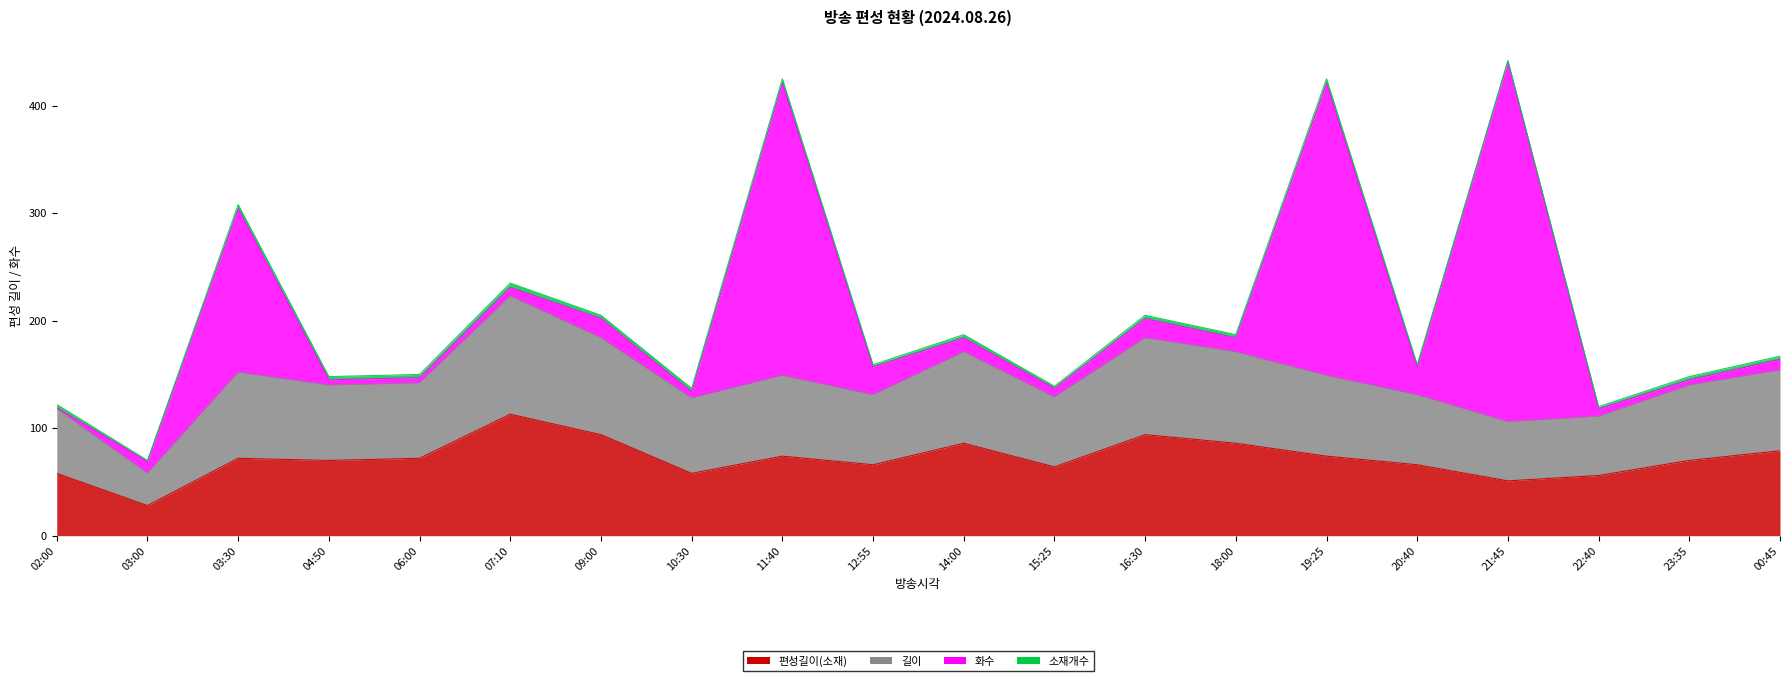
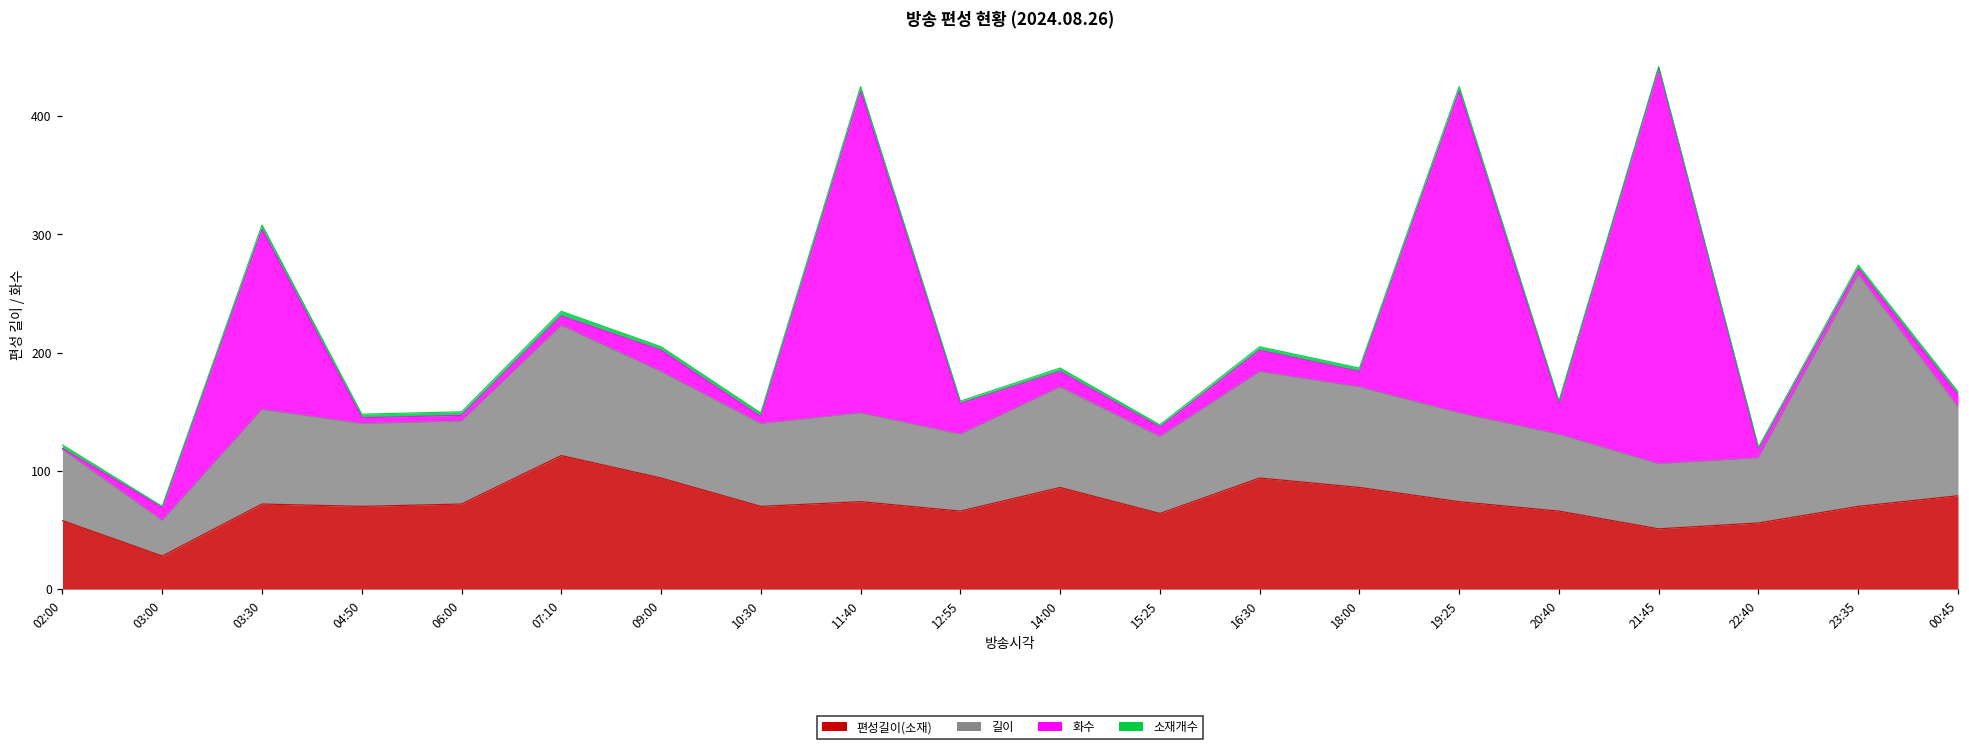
  {
    "편성길이(소재)": {
      "02:00": 58,
      "03:00": 28,
      "03:30": 72,
      "04:50": 70,
      "06:00": 72,
      "07:10": 113,
      "09:00": 94,
-     "10:30": 58,
+     "10:30": 70,
      "11:40": 74,
      "12:55": 66,
      "14:00": 86,
      "15:25": 64,
      "16:30": 94,
      "18:00": 86,
      "19:25": 74,
      "20:40": 66,
      "21:45": 51,
      "22:40": 56,
      "23:35": 70,
      "00:45": 79
    },
    "길이": {
      "03:00": 30,
      "03:30": 80,
      "04:50": 70,
      "06:00": 70,
      "07:10": 110,
      "09:00": 90,
      "10:30": 70,
      "11:40": 75,
      "12:55": 65,
      "14:00": 85,
      "15:25": 65,
      "16:30": 90,
      "18:00": 85,
      "19:25": 75,
      "20:40": 65,
      "21:45": 55,
      "22:40": 55,
-     "23:35": 70,
+     "23:35": 196,
      "00:45": 75
    },
    "화수": {
      "03:30": 152,
      "04:50": 5,
      "06:00": 5,
      "07:10": 8,
      "09:00": 18,
      "10:30": 6,
      "11:40": 272,
      "14:00": 13,
      "16:30": 18,
      "18:00": 13,
      "19:25": 272,
      "23:35": 5,
      "00:45": 10
    },
    "소재개수": {
      "02:00": 3,
      "03:30": 4,
      "04:50": 3,
      "06:00": 3,
      "07:10": 4,
      "09:00": 3,
      "10:30": 3,
      "11:40": 4,
      "14:00": 3,
      "16:30": 3,
      "18:00": 3,
      "19:25": 4,
      "23:35": 3,
      "00:45": 3
    }
  }
